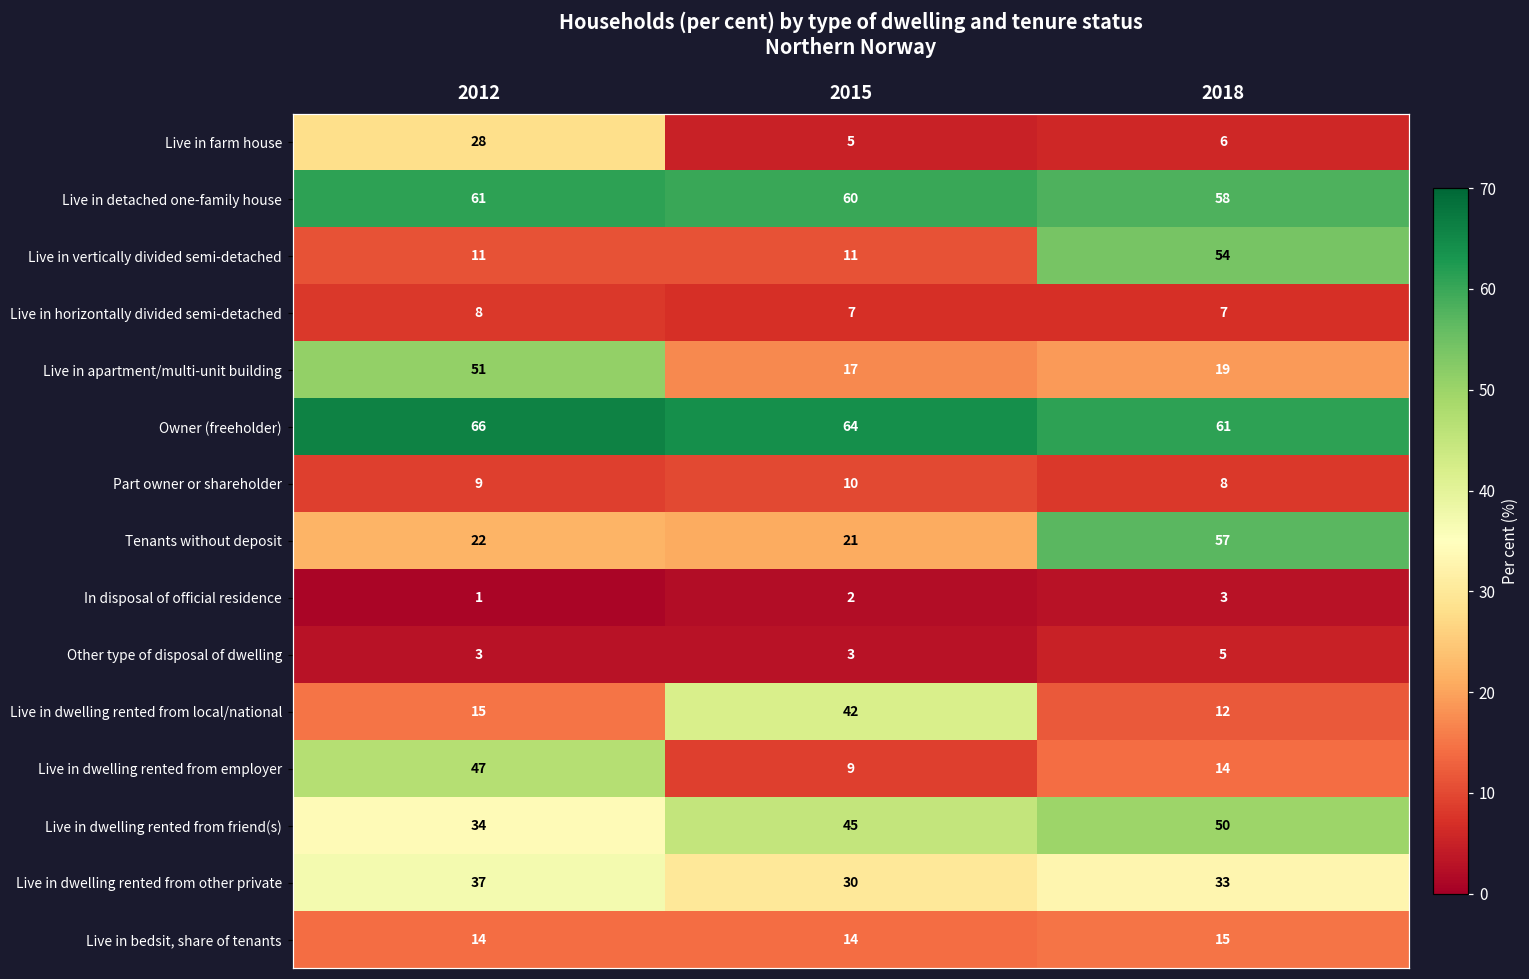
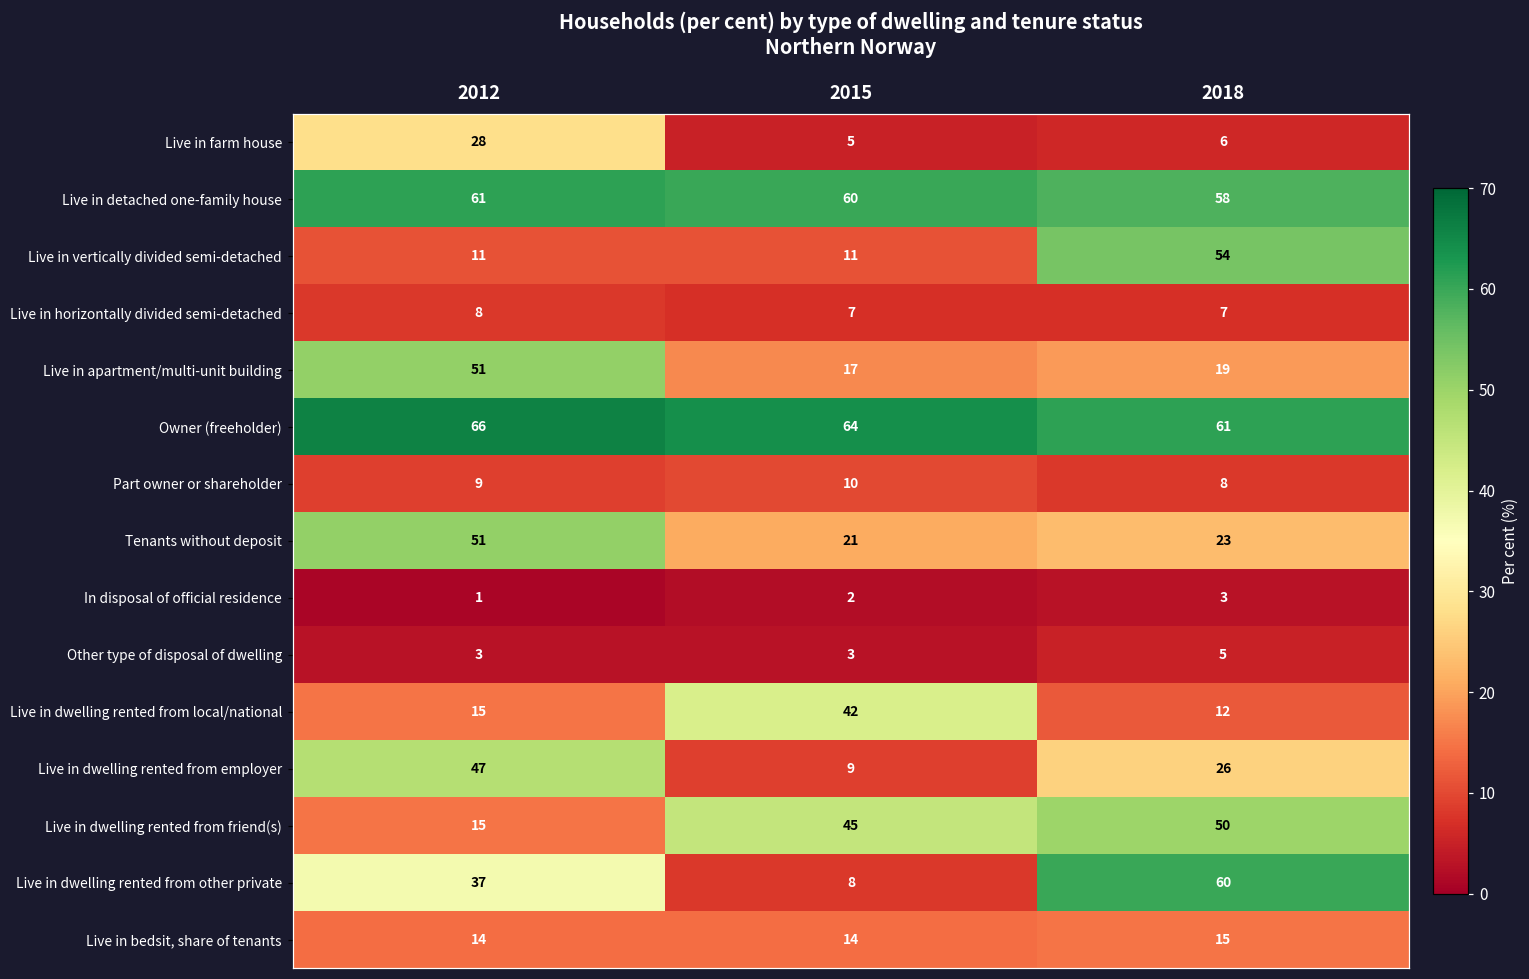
  {
    "Live in farm house": {
      "2012": 28,
      "2015": 5,
      "2018": 6
    },
    "Live in detached one-family house": {
      "2012": 61,
      "2015": 60,
      "2018": 58
    },
    "Live in vertically divided semi-detached": {
      "2012": 11,
      "2015": 11,
      "2018": 54
    },
    "Live in horizontally divided semi-detached": {
      "2012": 8,
      "2015": 7,
      "2018": 7
    },
    "Live in apartment/multi-unit building": {
      "2012": 51,
      "2015": 17,
      "2018": 19
    },
    "Owner (freeholder)": {
      "2012": 66,
      "2015": 64,
      "2018": 61
    },
    "Part owner or shareholder": {
      "2012": 9,
      "2015": 10,
      "2018": 8
    },
    "Tenants without deposit": {
-     "2012": 22,
+     "2012": 51,
      "2015": 21,
-     "2018": 57
+     "2018": 23
    },
    "In disposal of official residence": {
      "2012": 1,
      "2015": 2,
      "2018": 3
    },
    "Other type of disposal of dwelling": {
      "2012": 3,
      "2015": 3,
      "2018": 5
    },
    "Live in dwelling rented from local/national": {
      "2012": 15,
      "2015": 42,
      "2018": 12
    },
    "Live in dwelling rented from employer": {
      "2012": 47,
      "2015": 9,
-     "2018": 14
+     "2018": 26
    },
    "Live in dwelling rented from friend(s)": {
-     "2012": 34,
+     "2012": 15,
      "2015": 45,
      "2018": 50
    },
    "Live in dwelling rented from other private": {
      "2012": 37,
-     "2015": 30,
-     "2018": 33
+     "2015": 8,
+     "2018": 60
    },
    "Live in bedsit, share of tenants": {
      "2012": 14,
      "2015": 14,
      "2018": 15
    }
  }
